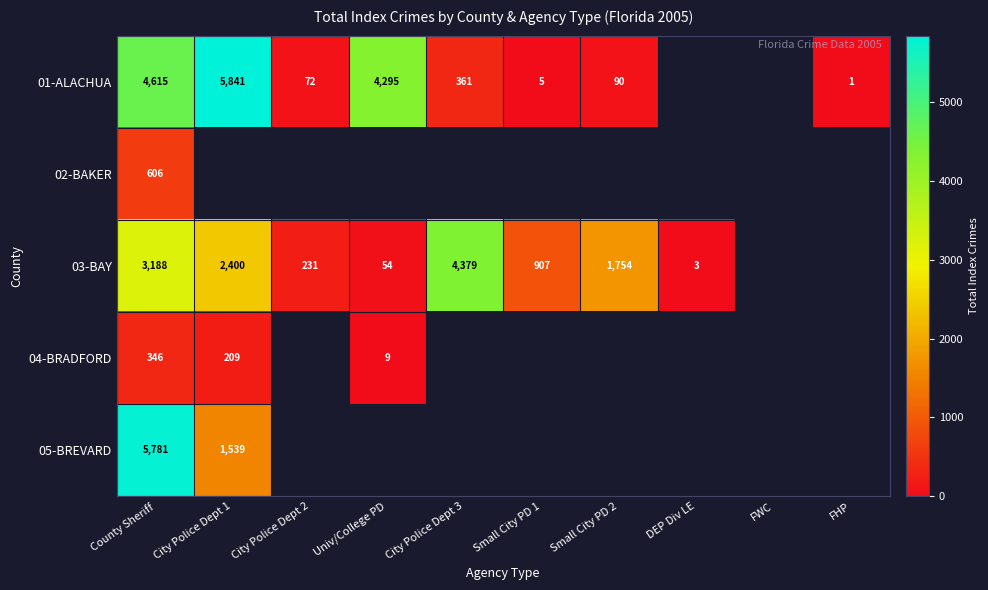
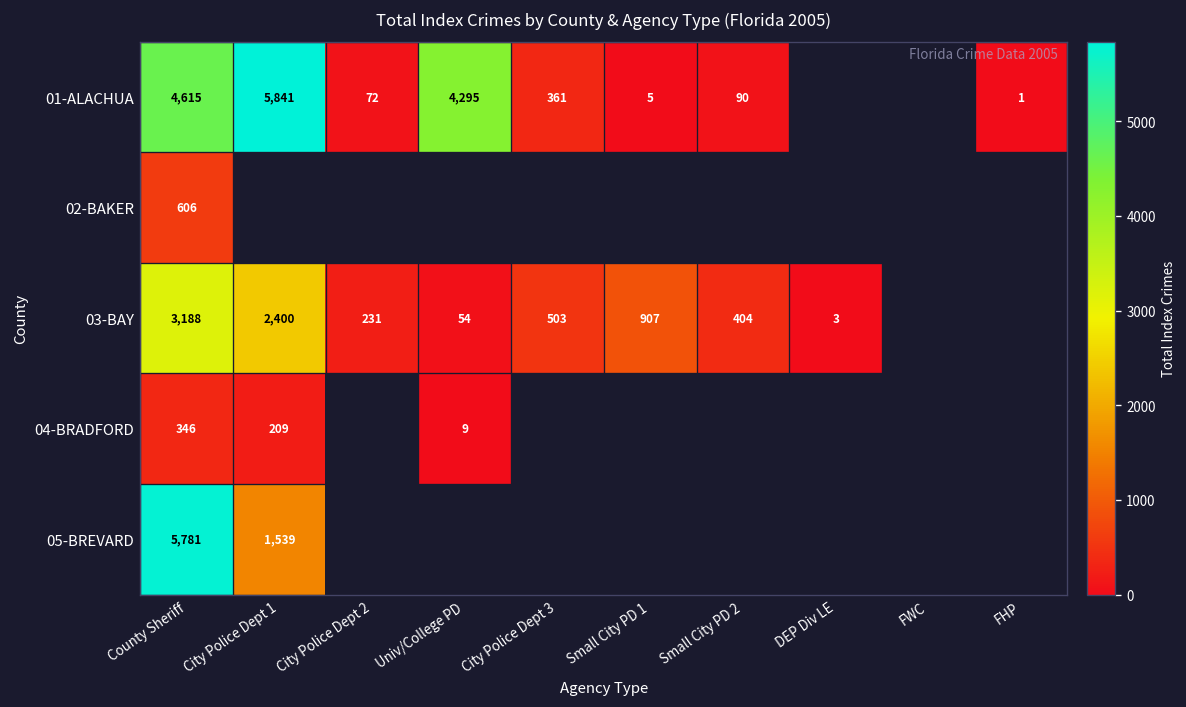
  {
    "01-ALACHUA": {
      "County Sheriff": "4,615",
      "City Police Dept 1": "5,841",
      "City Police Dept 2": "72",
      "Univ/College PD": "4,295",
      "City Police Dept 3": "361",
      "Small City PD 1": "5",
      "Small City PD 2": "90"
    },
    "02-BAKER": {
      "County Sheriff": "606"
    },
    "03-BAY": {
      "County Sheriff": "3,188",
      "City Police Dept 1": "2,400",
      "City Police Dept 2": "231",
      "Univ/College PD": "54",
-     "City Police Dept 3": "4,379",
+     "City Police Dept 3": "503",
      "Small City PD 1": "907",
-     "Small City PD 2": "1,754",
+     "Small City PD 2": "404",
      "DEP Div LE": "3"
    },
    "04-BRADFORD": {
      "County Sheriff": "346",
      "City Police Dept 1": "209",
      "Univ/College PD": "9"
    },
    "05-BREVARD": {
      "County Sheriff": "5,781",
      "City Police Dept 1": "1,539"
    }
  }
